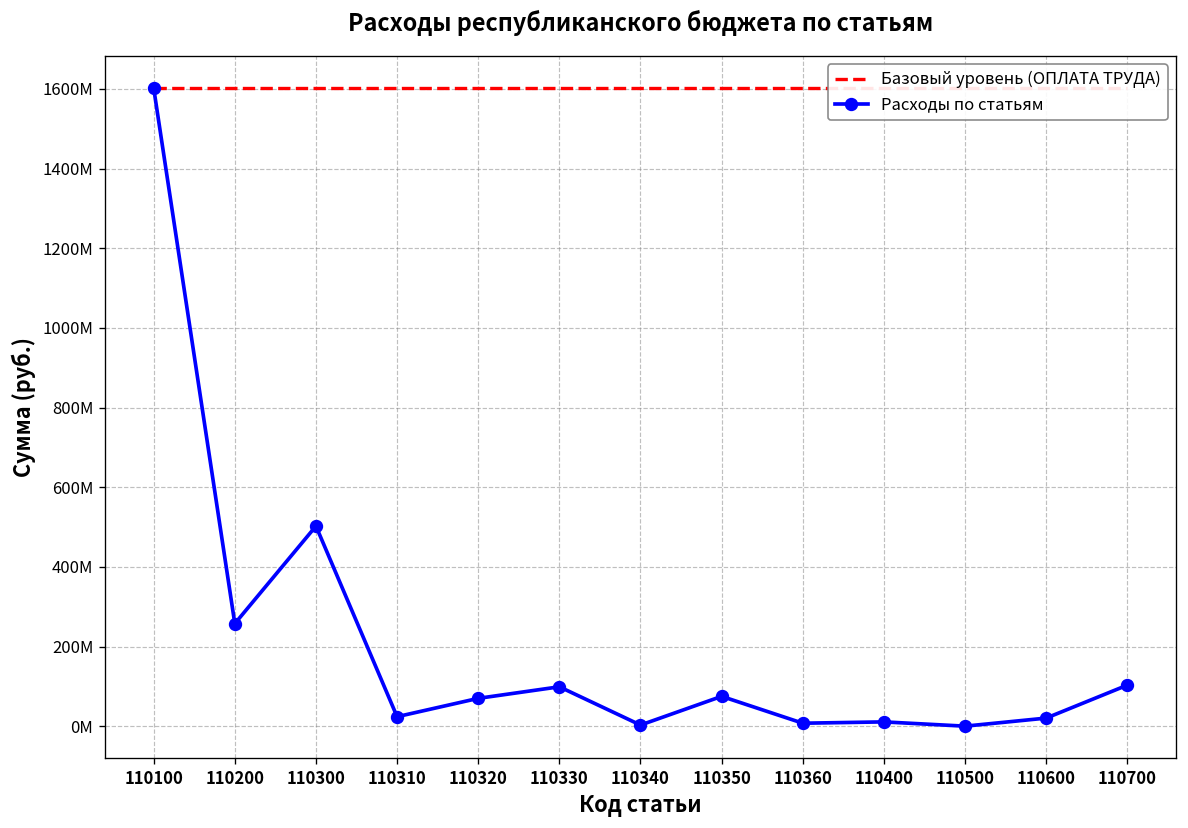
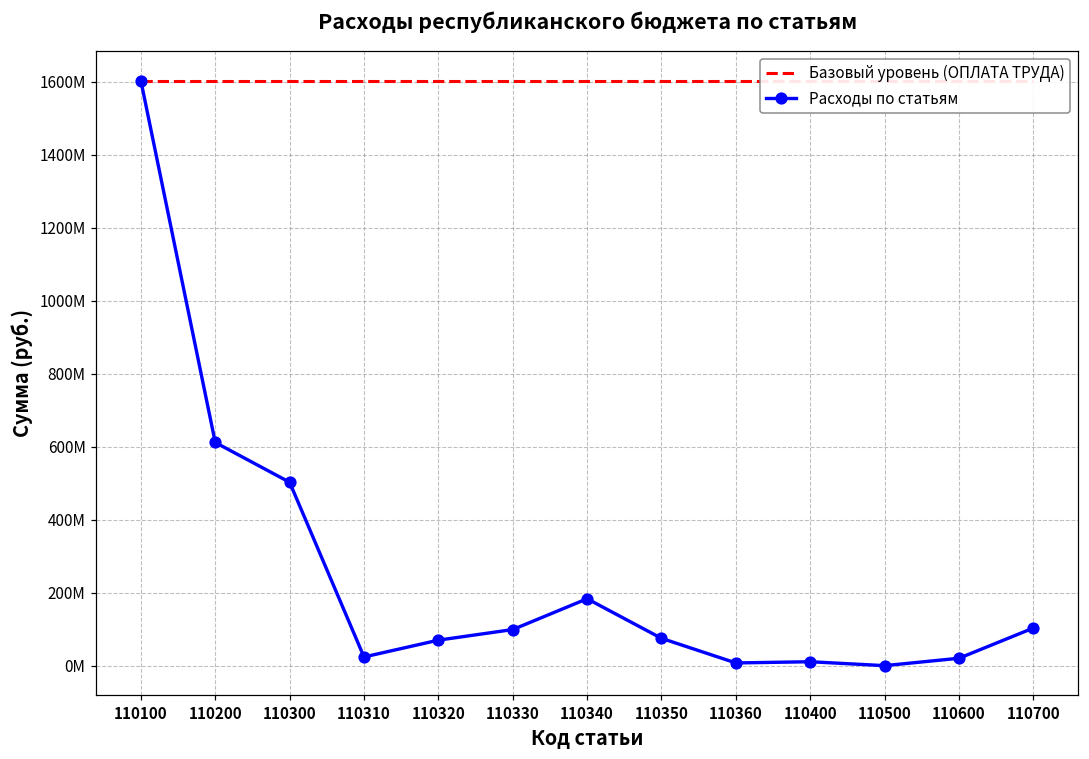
  {
    "Базовый уровень (ОПЛАТА ТРУДА)": {
      "110200": 1600000000,
      "110300": 1600000000,
      "110310": 1600000000,
      "110320": 1600000000,
      "110330": 1600000000,
      "110340": 1600000000,
      "110350": 1600000000,
      "110360": 1600000000
    },
    "Расходы по статьям": {
-     "110200": 260000000,
+     "110200": 610000000,
      "110300": 500000000,
      "110310": 20000000,
      "110320": 70000000,
      "110330": 100000000,
-     "110340": 0,
+     "110340": 180000000,
      "110350": 70000000,
      "110360": 10000000,
      "110400": 10000000,
      "110500": 0,
      "110600": 20000000,
      "110700": 100000000
    }
  }
